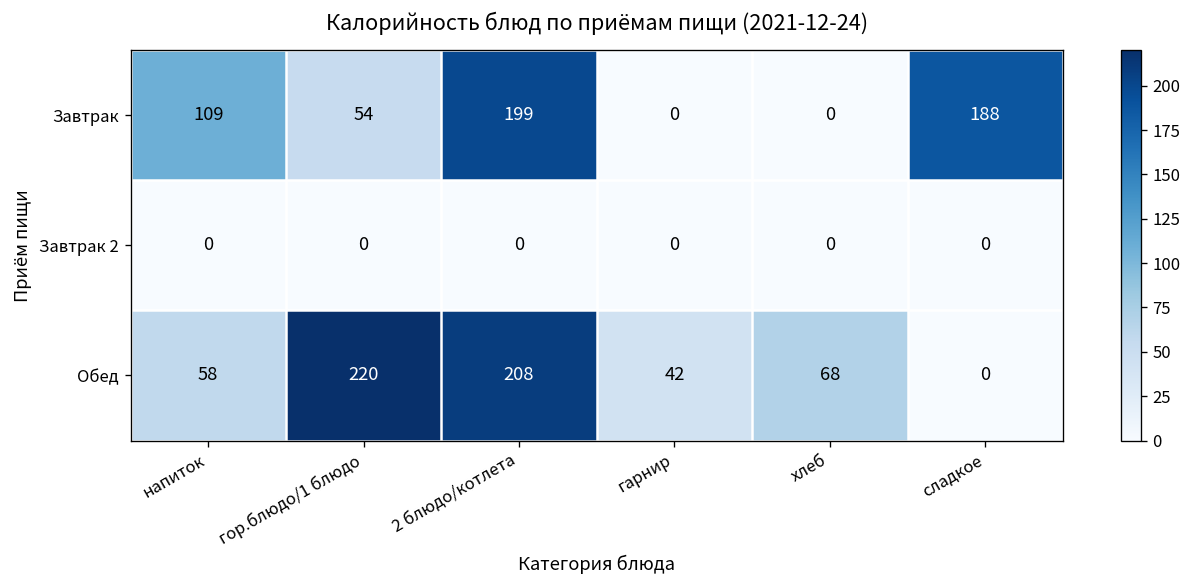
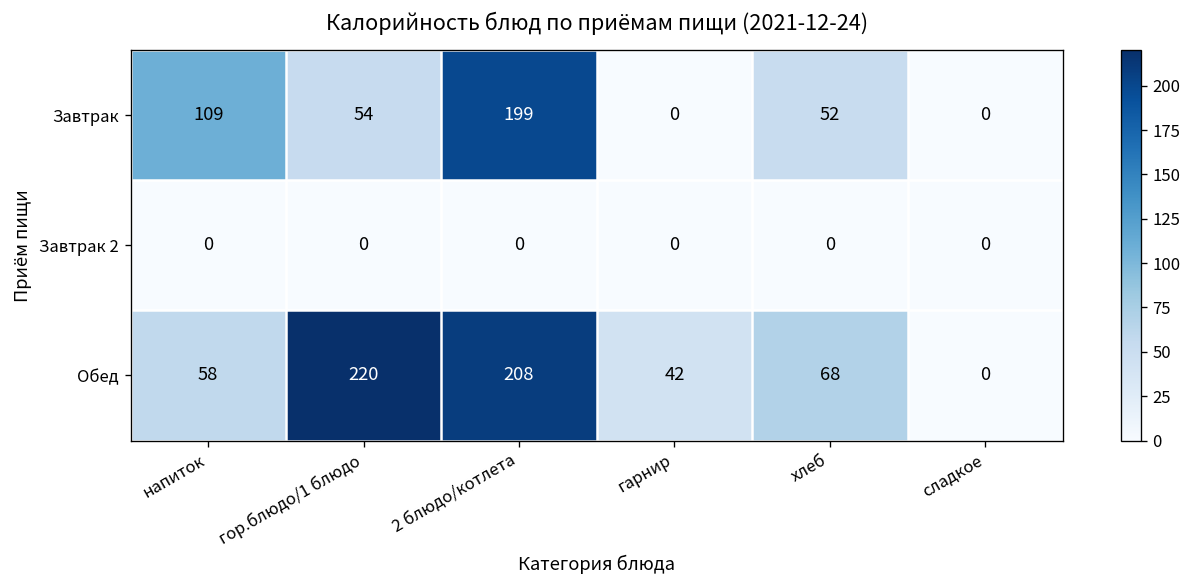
  {
    "Завтрак": {
      "напиток": 109,
      "гор.блюдо/1 блюдо": 54,
      "2 блюдо/котлета": 199,
      "гарнир": 0,
-     "хлеб": 0,
-     "сладкое": 188
+     "хлеб": 52,
+     "сладкое": 0
    },
    "Завтрак 2": {
      "напиток": 0,
      "гор.блюдо/1 блюдо": 0,
      "2 блюдо/котлета": 0,
      "гарнир": 0,
      "хлеб": 0,
      "сладкое": 0
    },
    "Обед": {
      "напиток": 58,
      "гор.блюдо/1 блюдо": 220,
      "2 блюдо/котлета": 208,
      "гарнир": 42,
      "хлеб": 68,
      "сладкое": 0
    }
  }
